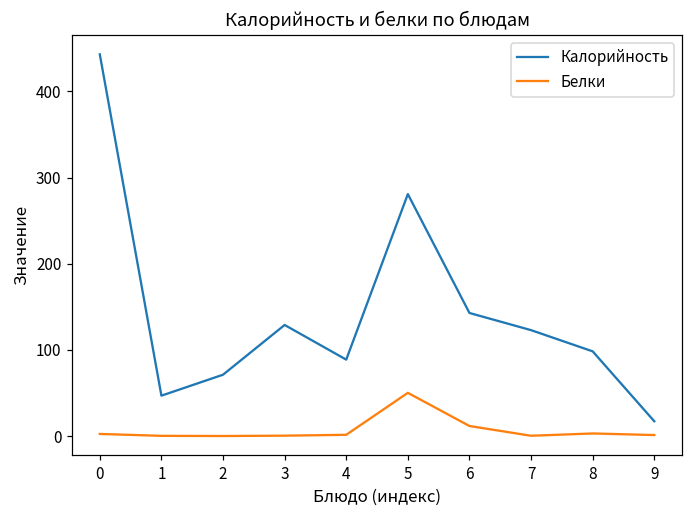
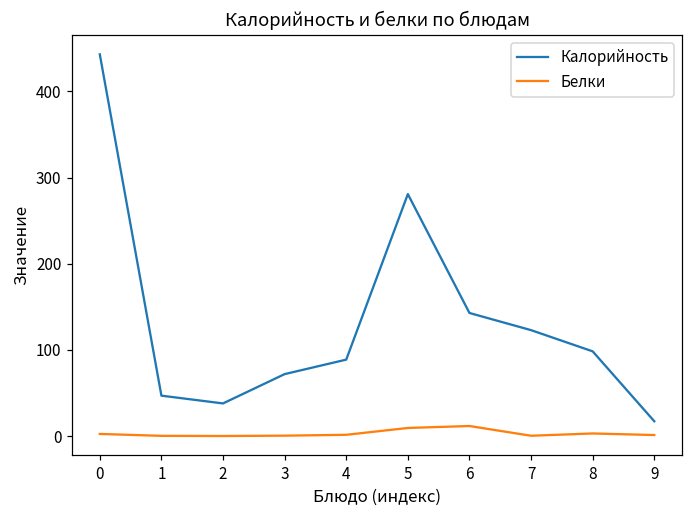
  {
    "Калорийность": {
      "0": 440,
      "1": 50,
-     "2": 70,
-     "3": 130,
+     "2": 40,
+     "3": 70,
      "4": 90,
      "5": 280,
      "6": 140,
      "7": 120,
      "8": 100,
      "9": 20
    },
    "Белки": {
      "0": 0,
      "1": 0,
      "2": 0,
      "3": 0,
      "4": 0,
-     "5": 50,
+     "5": 10,
      "6": 10,
      "7": 0,
      "8": 0,
      "9": 0
    }
  }
